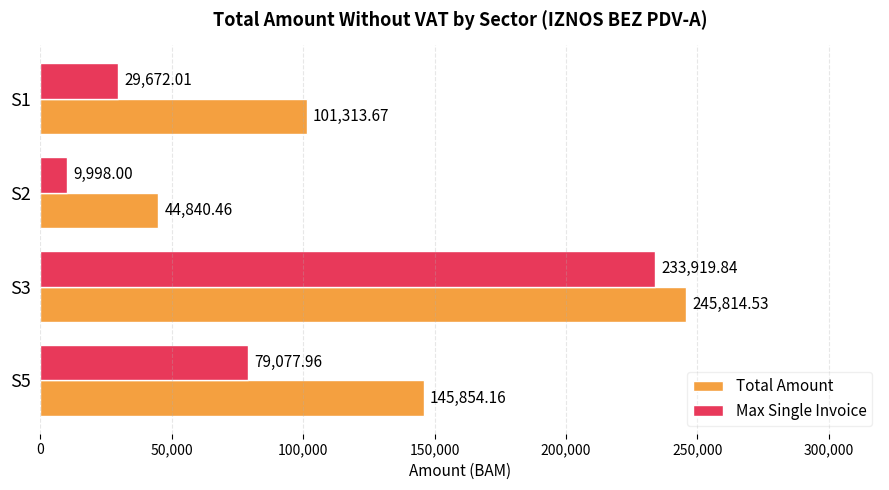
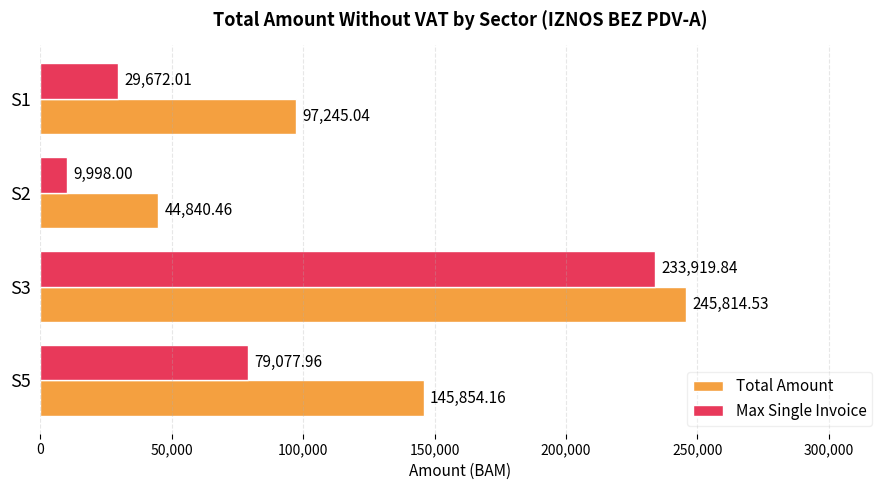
  {
    "Total Amount": {
-     "S1": "101,313.67",
+     "S1": "97,245.04",
      "S2": "44,840.46",
      "S3": "245,814.53",
      "S5": "145,854.16"
    },
    "Max Single Invoice": {
      "S1": "29,672.01",
      "S2": "9,998.00",
      "S3": "233,919.84",
      "S5": "79,077.96"
    }
  }
